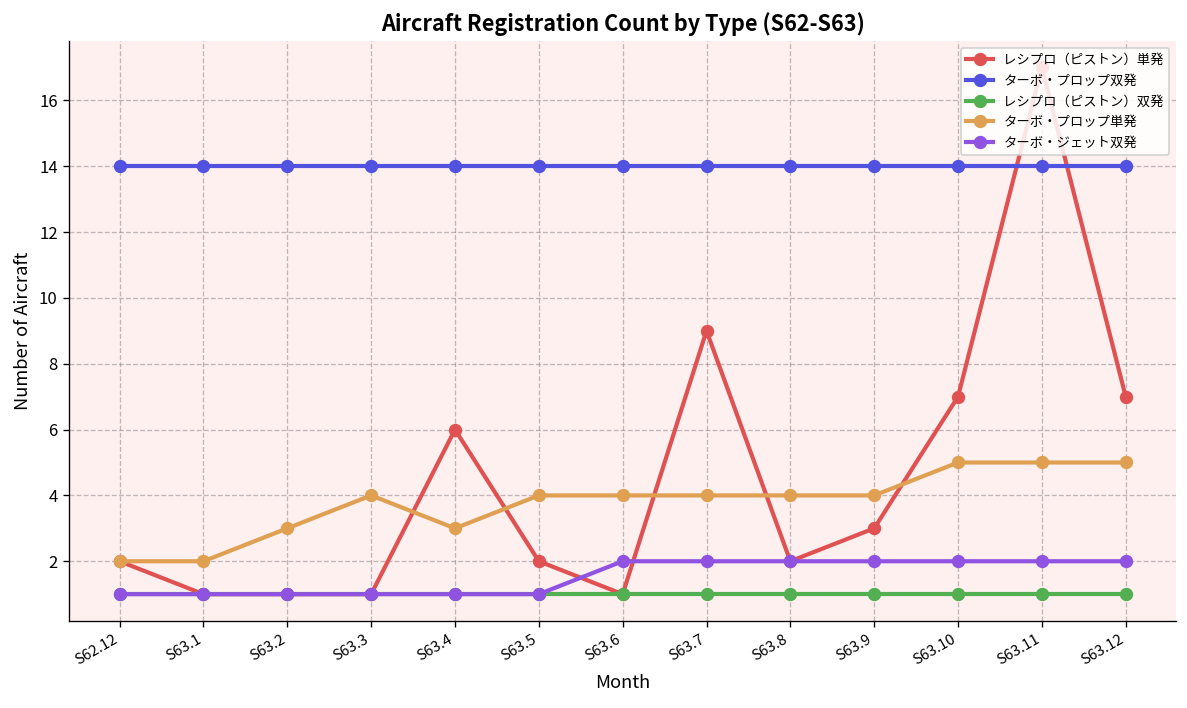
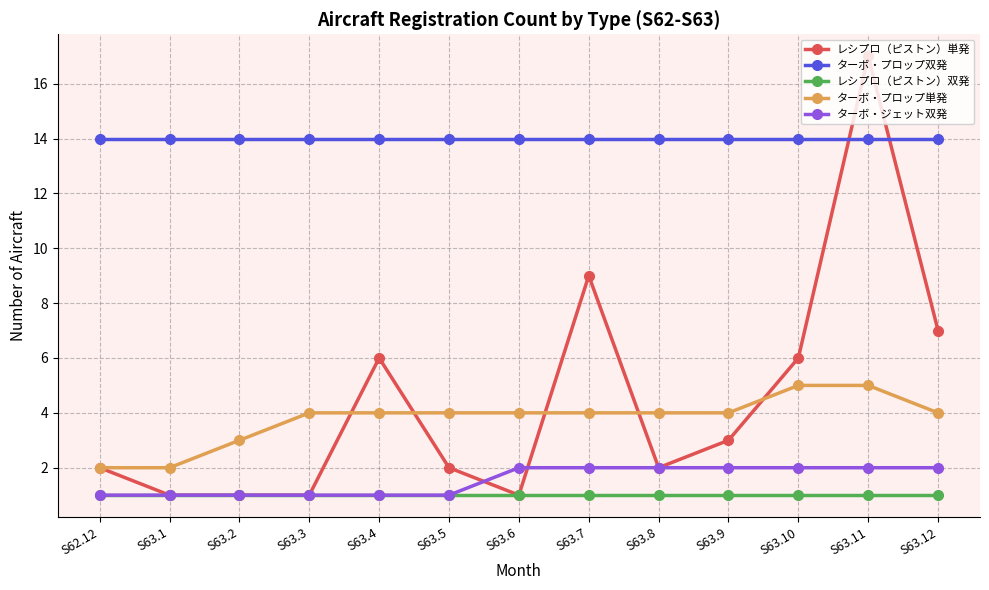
  {
    "レシプロ（ピストン）単発": {
      "S63.4": 6,
      "S63.5": 2,
      "S63.7": 9,
      "S63.9": 3,
-     "S63.10": 7,
+     "S63.10": 6,
      "S63.12": 7
    },
    "ターボ・プロップ双発": {
      "S62.12": 14,
      "S63.1": 14,
      "S63.2": 14,
      "S63.3": 14,
      "S63.4": 14,
      "S63.5": 14,
      "S63.6": 14,
      "S63.7": 14,
      "S63.8": 14,
      "S63.9": 14,
      "S63.10": 14,
      "S63.11": 14,
      "S63.12": 14
    },
    "レシプロ（ピストン）双発": {
      "S63.7": 1,
      "S63.8": 1,
      "S63.9": 1,
      "S63.10": 1,
      "S63.11": 1,
      "S63.12": 1
    },
    "ターボ・プロップ単発": {
      "S63.1": 2,
      "S63.2": 3,
      "S63.3": 4,
-     "S63.4": 3,
+     "S63.4": 4,
      "S63.5": 4,
      "S63.6": 4,
      "S63.7": 4,
      "S63.8": 4,
      "S63.9": 4,
      "S63.10": 5,
      "S63.11": 5,
-     "S63.12": 5
+     "S63.12": 4
    },
    "ターボ・ジェット双発": {
      "S63.6": 2,
      "S63.7": 2,
      "S63.9": 2,
      "S63.10": 2,
      "S63.11": 2,
      "S63.12": 2
    }
  }
